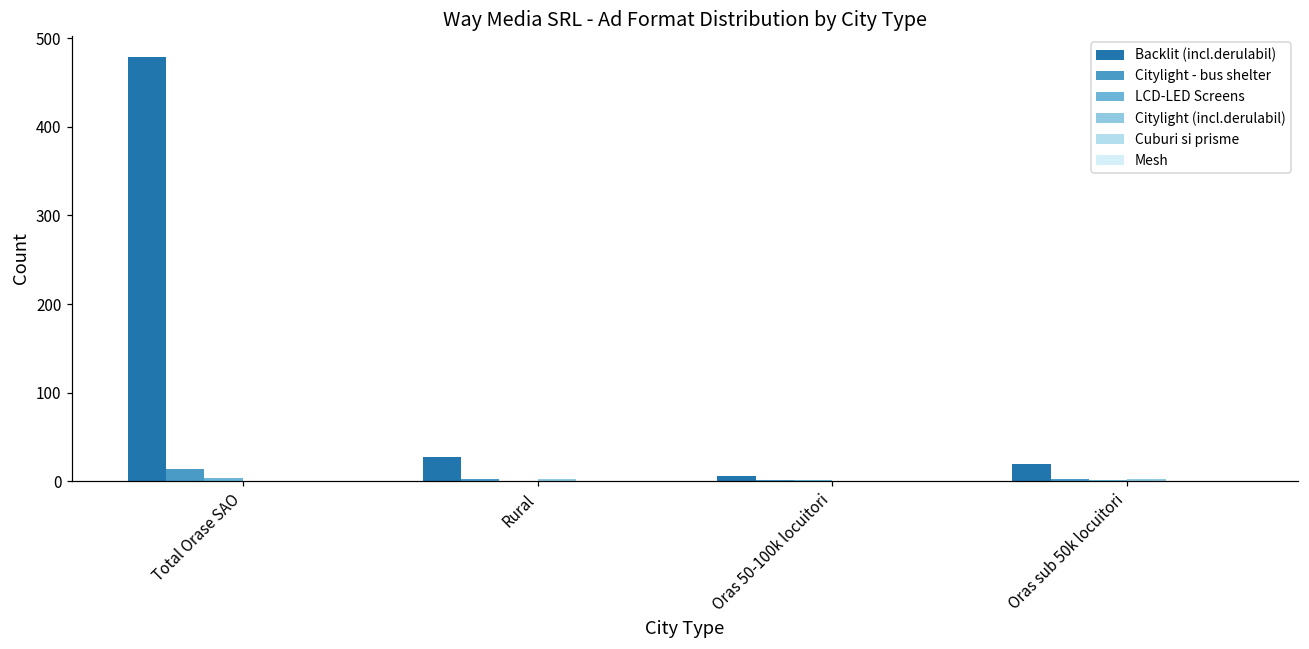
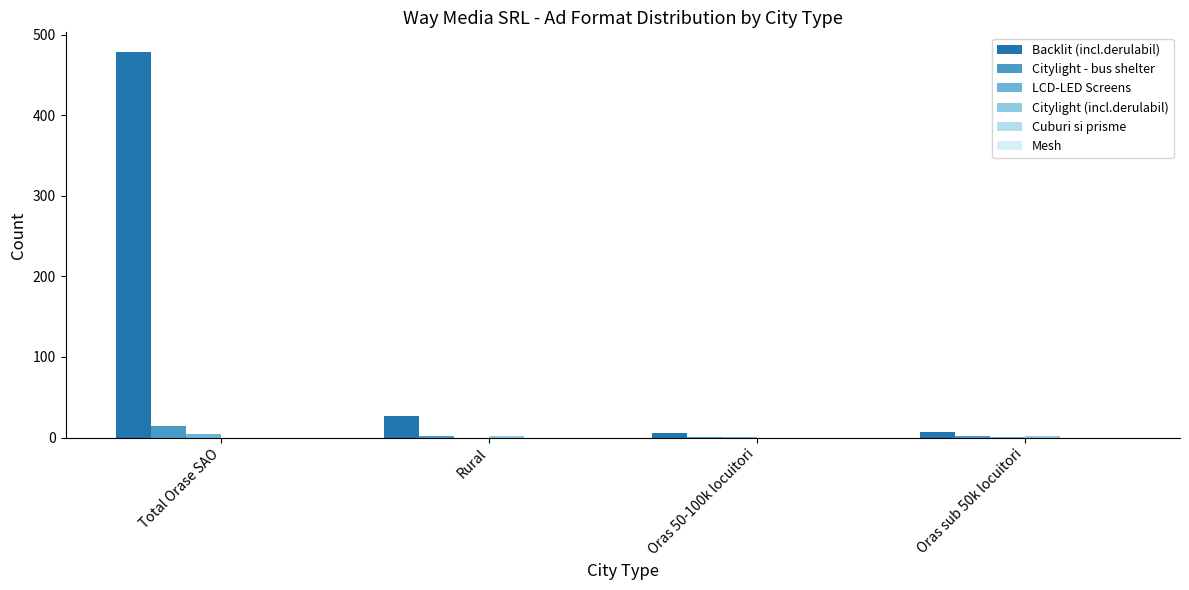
  {
    "Backlit (incl.derulabil)": {
      "Total Orase SAO": 480,
      "Rural": 30,
      "Oras 50-100k locuitori": 10,
-     "Oras sub 50k locuitori": 20
+     "Oras sub 50k locuitori": 10
    }
  }
